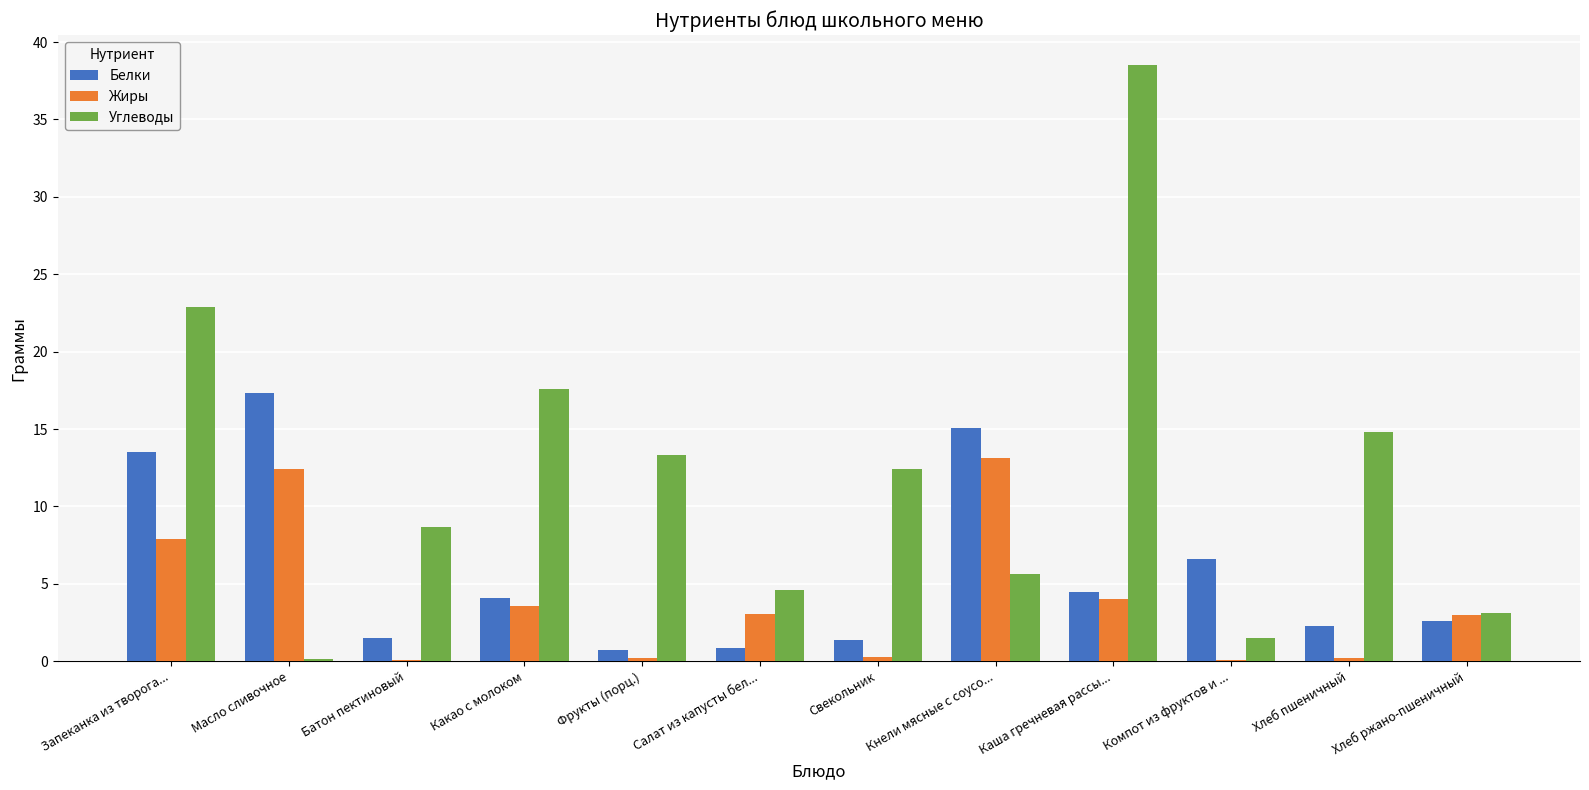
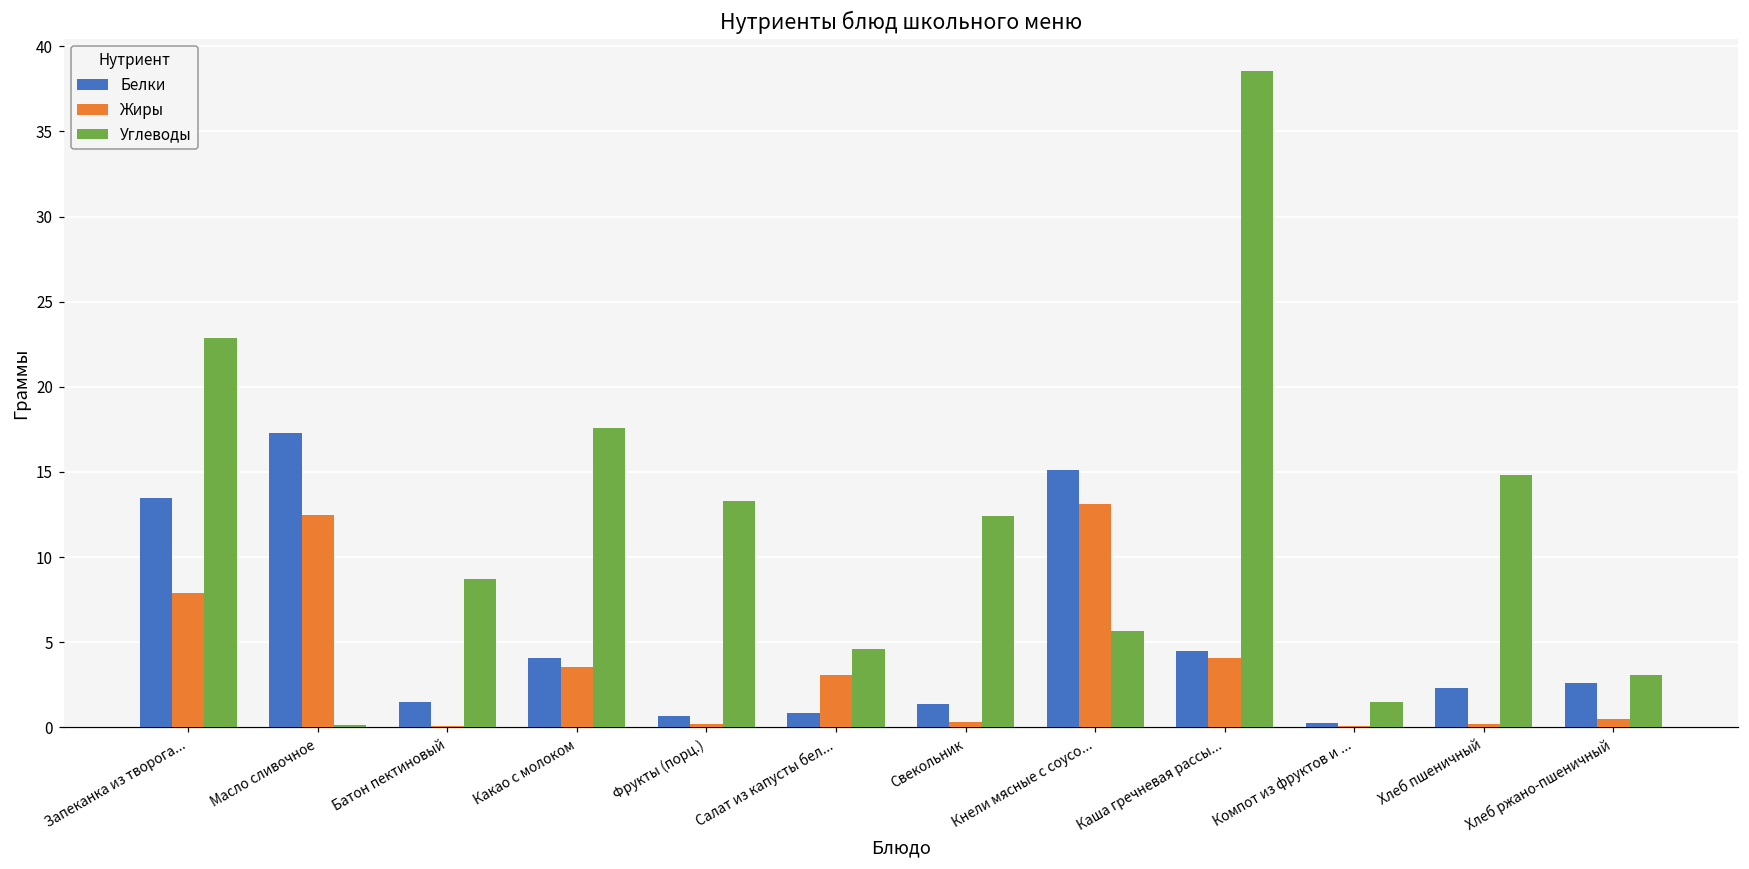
  {
    "Белки": {
      "Запеканка из творога...": 13.5,
      "Масло сливочное": 17.3,
      "Батон пектиновый": 1.5,
      "Какао с молоком": 4.1,
      "Фрукты (порц.)": 0.7,
      "Салат из капусты бел...": 0.9,
      "Свекольник": 1.4,
      "Кнели мясные с соусо...": 15.1,
      "Каша гречневая рассы...": 4.5,
-     "Компот из фруктов и ...": 6.6,
+     "Компот из фруктов и ...": 0.3,
      "Хлеб пшеничный": 2.3,
      "Хлеб ржано-пшеничный": 2.6
    },
    "Жиры": {
      "Запеканка из творога...": 7.9,
      "Масло сливочное": 12.5,
      "Какао с молоком": 3.5,
      "Фрукты (порц.)": 0.2,
      "Салат из капусты бел...": 3.1,
      "Свекольник": 0.3,
      "Кнели мясные с соусо...": 13.1,
      "Каша гречневая рассы...": 4.1,
      "Хлеб пшеничный": 0.2,
-     "Хлеб ржано-пшеничный": 3.0
+     "Хлеб ржано-пшеничный": 0.5
    },
    "Углеводы": {
      "Запеканка из творога...": 22.9,
      "Батон пектиновый": 8.7,
      "Какао с молоком": 17.6,
      "Фрукты (порц.)": 13.3,
      "Салат из капусты бел...": 4.6,
      "Свекольник": 12.4,
      "Кнели мясные с соусо...": 5.7,
      "Каша гречневая рассы...": 38.5,
      "Компот из фруктов и ...": 1.5,
      "Хлеб пшеничный": 14.8,
      "Хлеб ржано-пшеничный": 3.1
    }
  }
